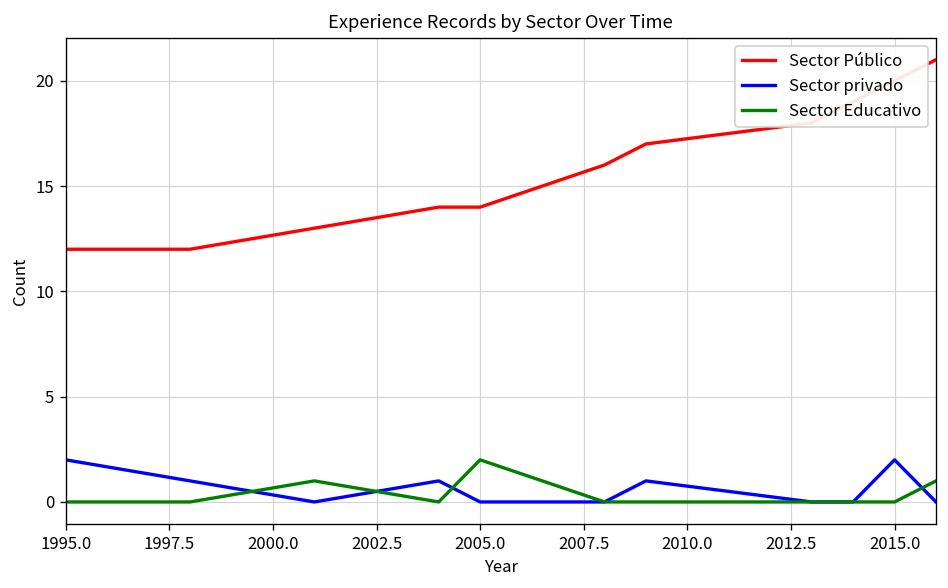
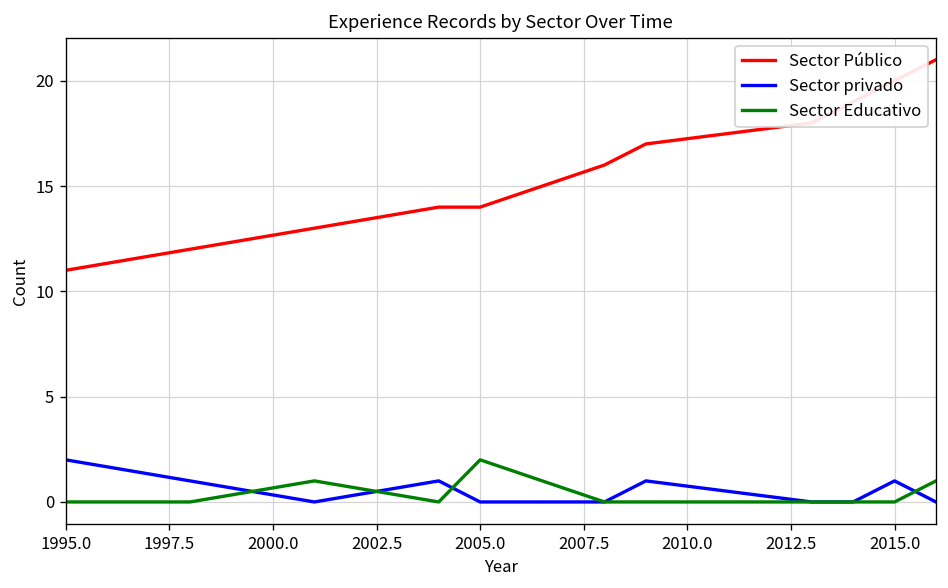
  {
    "Sector Público": {
-     "1995.0": 12,
+     "1995.0": 11,
      "2005.0": 14
    },
    "Sector privado": {
      "1995.0": 2,
      "2005.0": 0,
-     "2015.0": 2
+     "2015.0": 1
    },
    "Sector Educativo": {
      "1995.0": 0,
      "2005.0": 2,
      "2015.0": 0
    }
  }
